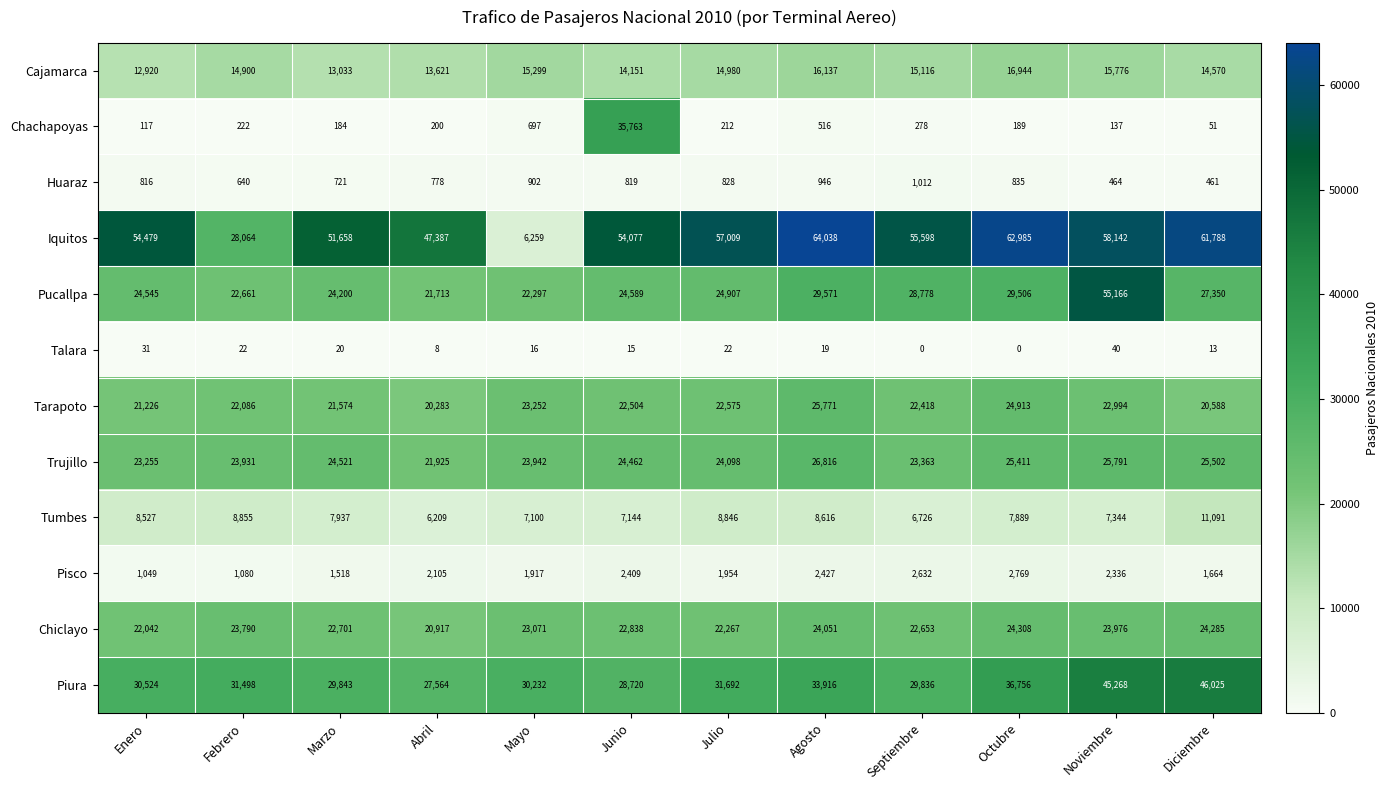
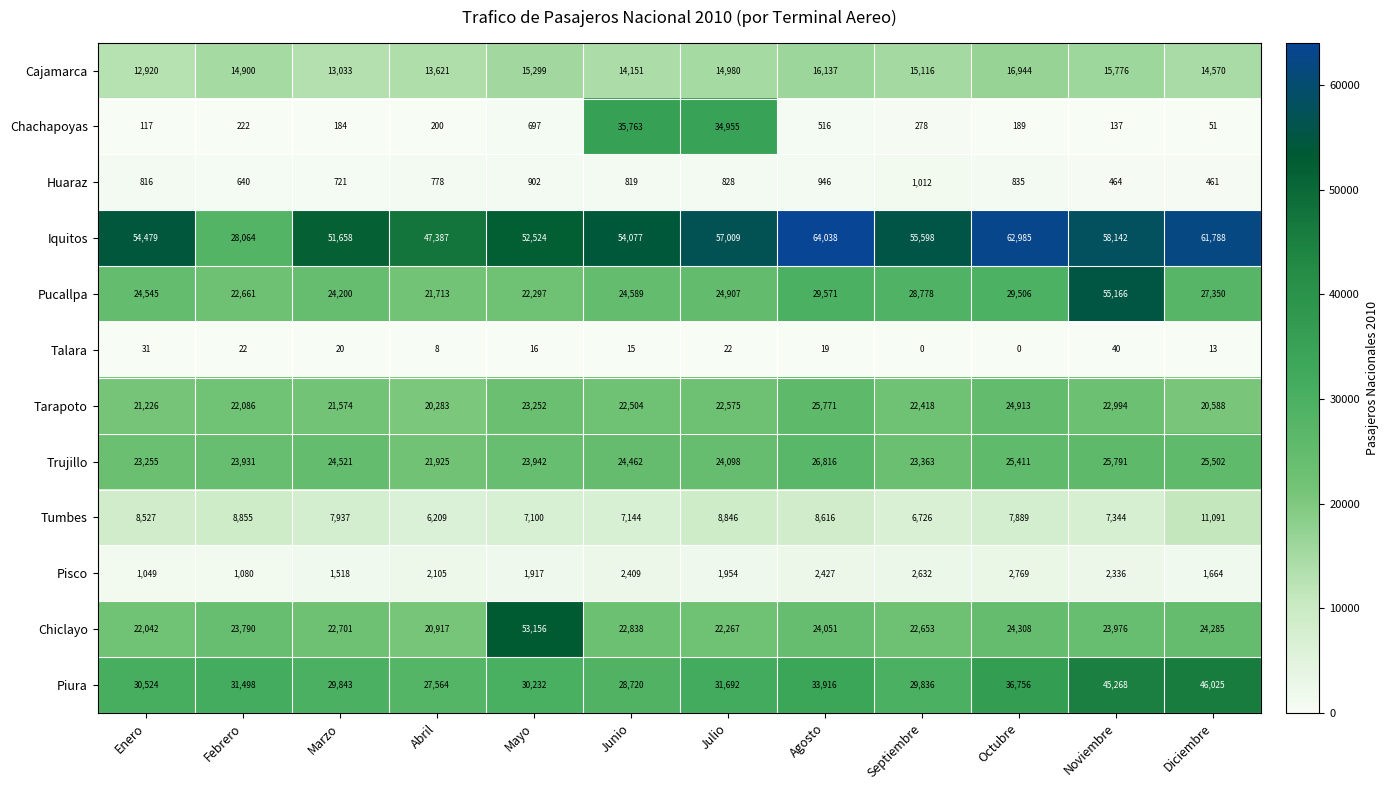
  {
    "Cajamarca": {
      "Enero": "12,920",
      "Febrero": "14,900",
      "Marzo": "13,033",
      "Abril": "13,621",
      "Mayo": "15,299",
      "Junio": "14,151",
      "Julio": "14,980",
      "Agosto": "16,137",
      "Septiembre": "15,116",
      "Octubre": "16,944",
      "Noviembre": "15,776",
      "Diciembre": "14,570"
    },
    "Chachapoyas": {
      "Enero": "117",
      "Febrero": "222",
      "Marzo": "184",
      "Abril": "200",
      "Mayo": "697",
      "Junio": "35,763",
-     "Julio": "212",
+     "Julio": "34,955",
      "Agosto": "516",
      "Septiembre": "278",
      "Octubre": "189",
      "Noviembre": "137",
      "Diciembre": "51"
    },
    "Huaraz": {
      "Enero": "816",
      "Febrero": "640",
      "Marzo": "721",
      "Abril": "778",
      "Mayo": "902",
      "Junio": "819",
      "Julio": "828",
      "Agosto": "946",
      "Septiembre": "1,012",
      "Octubre": "835",
      "Noviembre": "464",
      "Diciembre": "461"
    },
    "Iquitos": {
      "Enero": "54,479",
      "Febrero": "28,064",
      "Marzo": "51,658",
      "Abril": "47,387",
-     "Mayo": "6,259",
+     "Mayo": "52,524",
      "Junio": "54,077",
      "Julio": "57,009",
      "Agosto": "64,038",
      "Septiembre": "55,598",
      "Octubre": "62,985",
      "Noviembre": "58,142",
      "Diciembre": "61,788"
    },
    "Pucallpa": {
      "Enero": "24,545",
      "Febrero": "22,661",
      "Marzo": "24,200",
      "Abril": "21,713",
      "Mayo": "22,297",
      "Junio": "24,589",
      "Julio": "24,907",
      "Agosto": "29,571",
      "Septiembre": "28,778",
      "Octubre": "29,506",
      "Noviembre": "55,166",
      "Diciembre": "27,350"
    },
    "Talara": {
      "Enero": "31",
      "Febrero": "22",
      "Marzo": "20",
      "Abril": "8",
      "Mayo": "16",
      "Junio": "15",
      "Julio": "22",
      "Agosto": "19",
      "Septiembre": "0",
      "Octubre": "0",
      "Noviembre": "40",
      "Diciembre": "13"
    },
    "Tarapoto": {
      "Enero": "21,226",
      "Febrero": "22,086",
      "Marzo": "21,574",
      "Abril": "20,283",
      "Mayo": "23,252",
      "Junio": "22,504",
      "Julio": "22,575",
      "Agosto": "25,771",
      "Septiembre": "22,418",
      "Octubre": "24,913",
      "Noviembre": "22,994",
      "Diciembre": "20,588"
    },
    "Trujillo": {
      "Enero": "23,255",
      "Febrero": "23,931",
      "Marzo": "24,521",
      "Abril": "21,925",
      "Mayo": "23,942",
      "Junio": "24,462",
      "Julio": "24,098",
      "Agosto": "26,816",
      "Septiembre": "23,363",
      "Octubre": "25,411",
      "Noviembre": "25,791",
      "Diciembre": "25,502"
    },
    "Tumbes": {
      "Enero": "8,527",
      "Febrero": "8,855",
      "Marzo": "7,937",
      "Abril": "6,209",
      "Mayo": "7,100",
      "Junio": "7,144",
      "Julio": "8,846",
      "Agosto": "8,616",
      "Septiembre": "6,726",
      "Octubre": "7,889",
      "Noviembre": "7,344",
      "Diciembre": "11,091"
    },
    "Pisco": {
      "Enero": "1,049",
      "Febrero": "1,080",
      "Marzo": "1,518",
      "Abril": "2,105",
      "Mayo": "1,917",
      "Junio": "2,409",
      "Julio": "1,954",
      "Agosto": "2,427",
      "Septiembre": "2,632",
      "Octubre": "2,769",
      "Noviembre": "2,336",
      "Diciembre": "1,664"
    },
    "Chiclayo": {
      "Enero": "22,042",
      "Febrero": "23,790",
      "Marzo": "22,701",
      "Abril": "20,917",
-     "Mayo": "23,071",
+     "Mayo": "53,156",
      "Junio": "22,838",
      "Julio": "22,267",
      "Agosto": "24,051",
      "Septiembre": "22,653",
      "Octubre": "24,308",
      "Noviembre": "23,976",
      "Diciembre": "24,285"
    },
    "Piura": {
      "Enero": "30,524",
      "Febrero": "31,498",
      "Marzo": "29,843",
      "Abril": "27,564",
      "Mayo": "30,232",
      "Junio": "28,720",
      "Julio": "31,692",
      "Agosto": "33,916",
      "Septiembre": "29,836",
      "Octubre": "36,756",
      "Noviembre": "45,268",
      "Diciembre": "46,025"
    }
  }
